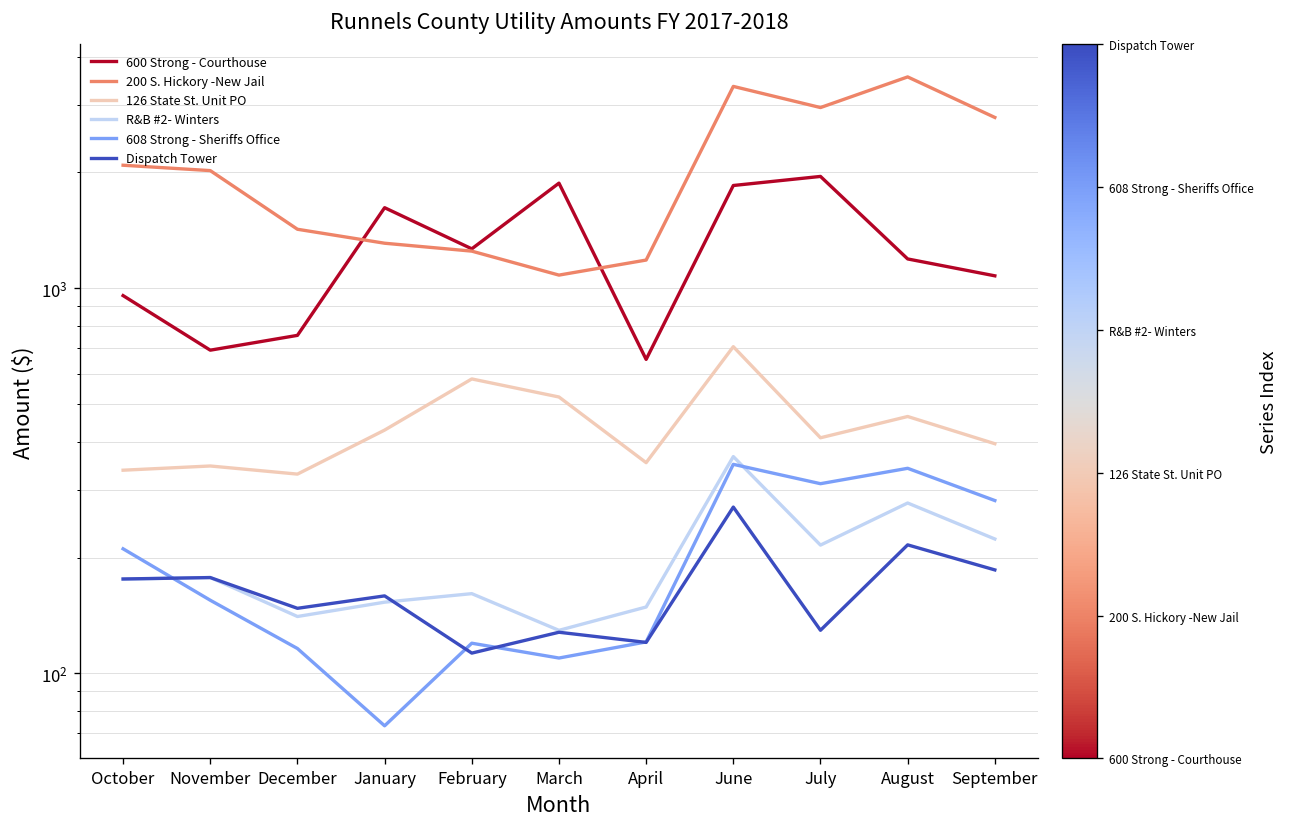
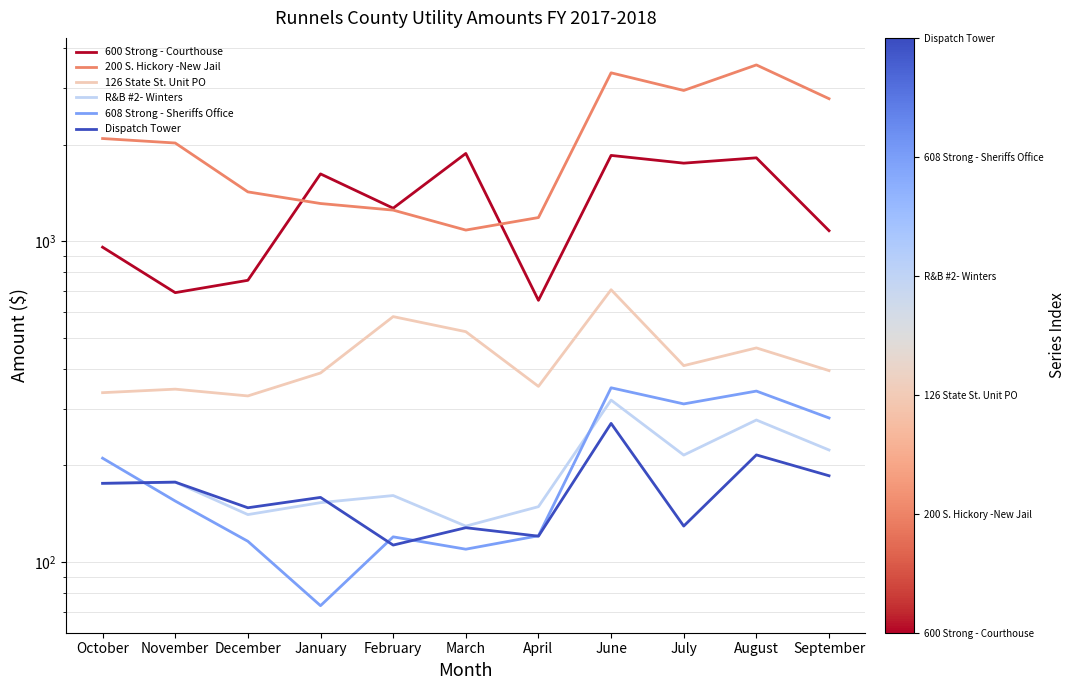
  {
    "600 Strong - Courthouse": {
      "October": 960,
      "November": 690,
      "December": 760,
      "January": 1600,
      "March": 1900,
      "April": 650,
      "June": 1900,
-     "July": 2000,
-     "August": 1190,
+     "July": 1800,
+     "August": 1800,
      "September": 1080
    },
    "200 S. Hickory -New Jail": {
      "October": 2100,
      "November": 2000,
      "December": 1400,
      "January": 1310,
      "March": 1080,
      "April": 1180,
      "June": 3300,
      "July": 2900,
      "August": 3500,
      "September": 2800
    },
    "126 State St. Unit PO": {
      "October": 340,
      "November": 350,
      "December": 330,
-     "January": 430,
+     "January": 390,
      "February": 580,
      "March": 520,
      "April": 350,
      "June": 710,
      "July": 410,
      "August": 460,
      "September": 400
    },
    "R&B #2- Winters": {
      "December": 140,
      "January": 150,
      "February": 160,
      "April": 150,
-     "June": 370,
+     "June": 320,
      "July": 220,
      "August": 280,
      "September": 220
    },
    "608 Strong - Sheriffs Office": {
      "October": 210,
      "November": 150,
      "December": 116,
      "January": 73,
      "February": 120,
      "March": 110,
      "June": 350,
      "July": 310,
      "August": 340,
      "September": 280
    },
    "Dispatch Tower": {
      "December": 150,
      "January": 160,
      "February": 113,
      "June": 270,
      "July": 129,
      "August": 220,
      "September": 190
    }
  }
